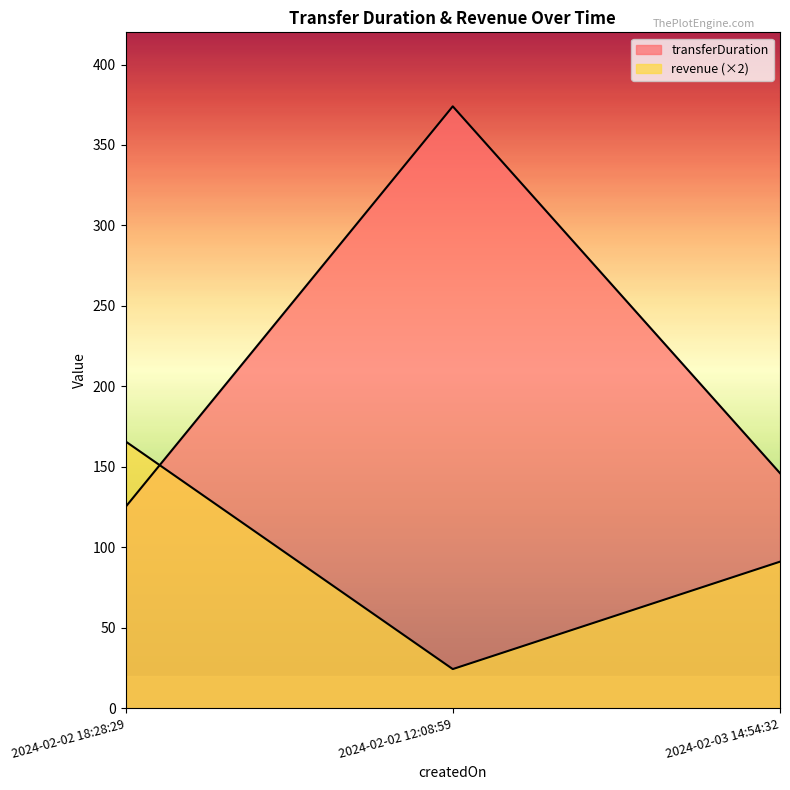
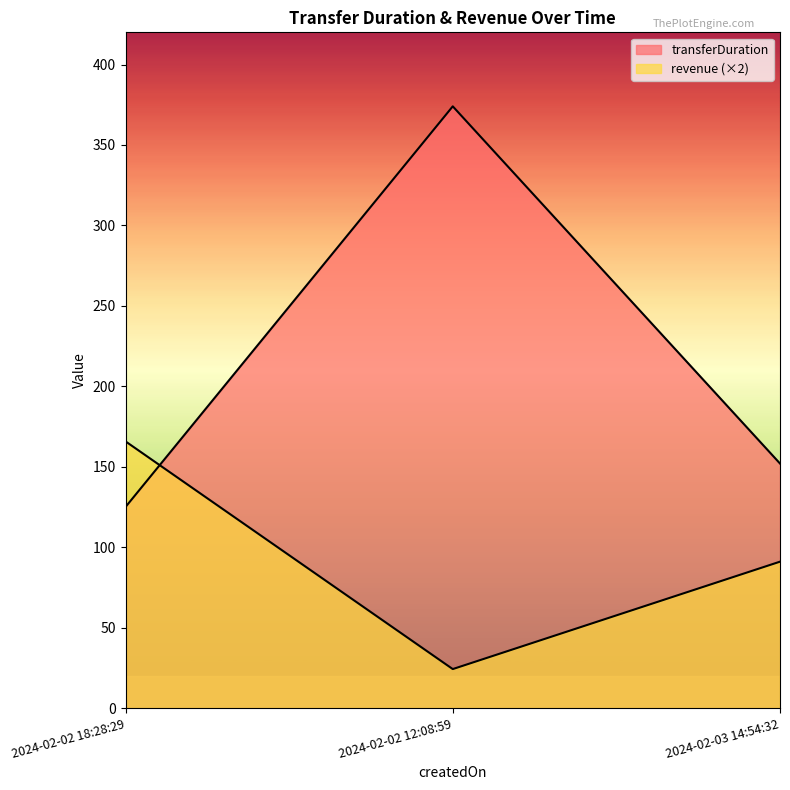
  {
    "transferDuration": {
      "2024-02-02 18:28:29": 125,
      "2024-02-02 12:08:59": 374,
-     "2024-02-03 14:54:32": 146
+     "2024-02-03 14:54:32": 152
    },
    "revenue (×2)": {
      "2024-02-02 18:28:29": 166,
      "2024-02-02 12:08:59": 24,
      "2024-02-03 14:54:32": 91
    }
  }
